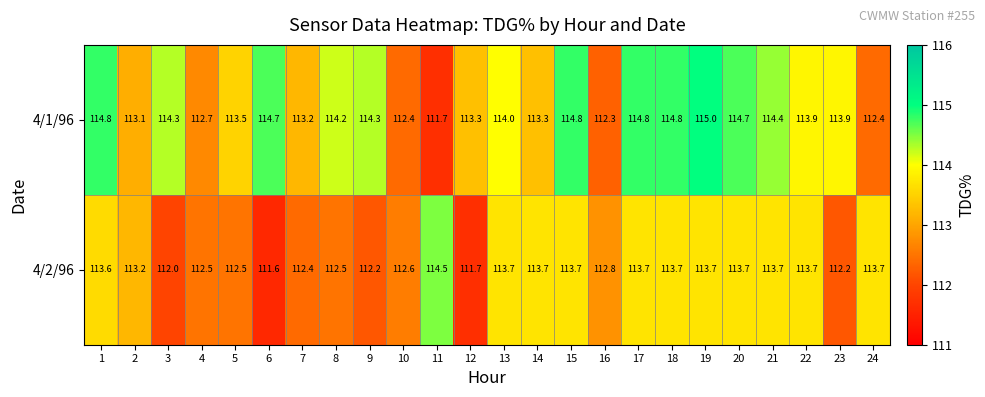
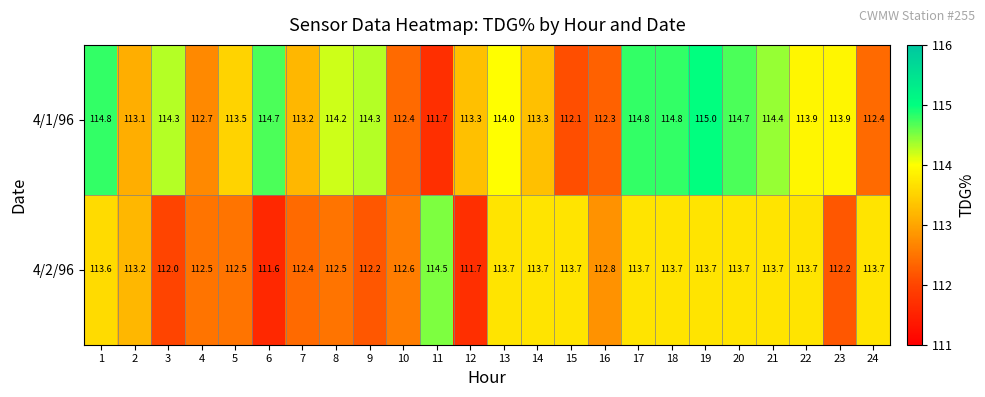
  {
    "4/1/96": {
      "1": 114.8,
      "2": 113.1,
      "3": 114.3,
      "4": 112.7,
      "5": 113.5,
      "6": 114.7,
      "7": 113.2,
      "8": 114.2,
      "9": 114.3,
      "10": 112.4,
      "11": 111.7,
      "12": 113.3,
      "13": 114.0,
      "14": 113.3,
-     "15": 114.8,
+     "15": 112.1,
      "16": 112.3,
      "17": 114.8,
      "18": 114.8,
      "19": 115.0,
      "20": 114.7,
      "21": 114.4,
      "22": 113.9,
      "23": 113.9,
      "24": 112.4
    },
    "4/2/96": {
      "1": 113.6,
      "2": 113.2,
      "3": 112.0,
      "4": 112.5,
      "5": 112.5,
      "6": 111.6,
      "7": 112.4,
      "8": 112.5,
      "9": 112.2,
      "10": 112.6,
      "11": 114.5,
      "12": 111.7,
      "13": 113.7,
      "14": 113.7,
      "15": 113.7,
      "16": 112.8,
      "17": 113.7,
      "18": 113.7,
      "19": 113.7,
      "20": 113.7,
      "21": 113.7,
      "22": 113.7,
      "23": 112.2,
      "24": 113.7
    }
  }
